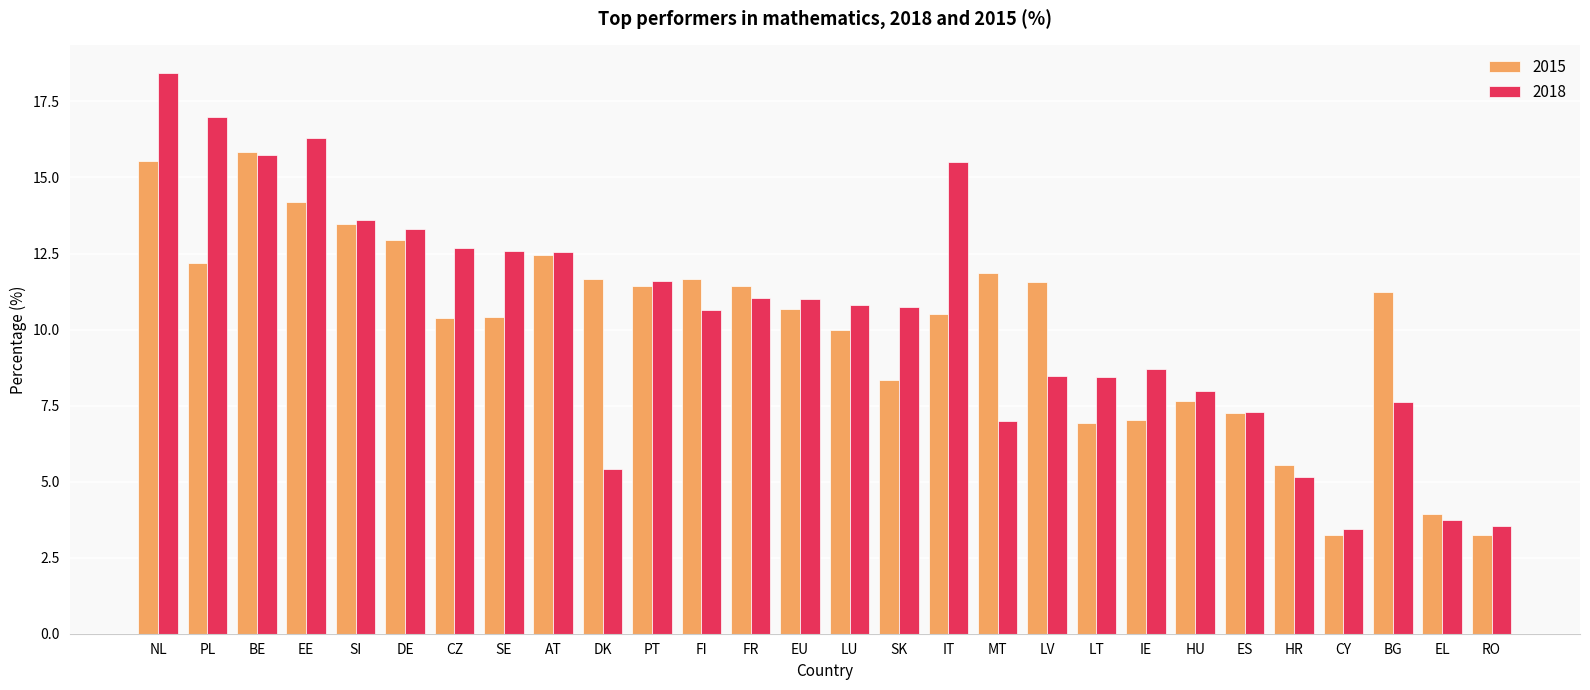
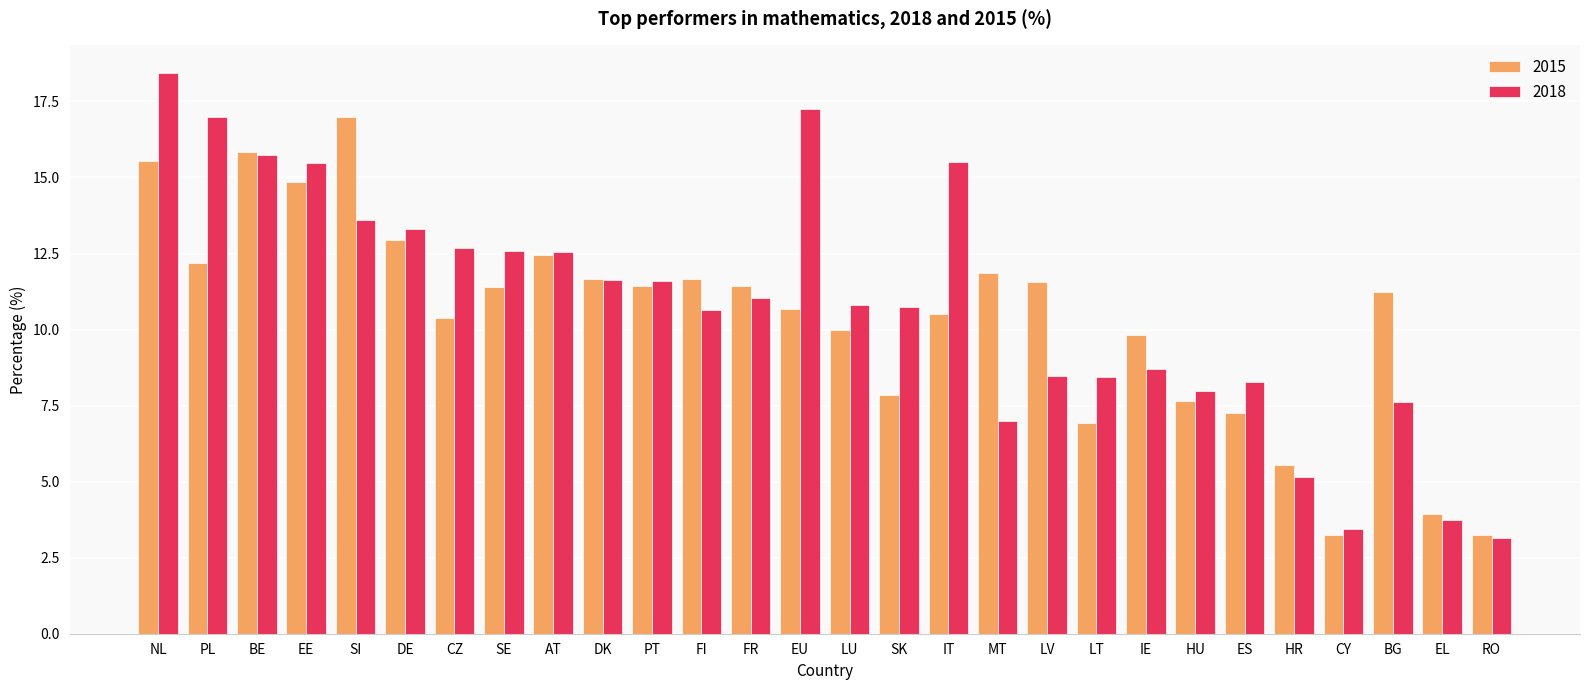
  {
    "2015": {
      "NL": 15.5,
      "PL": 12.2,
      "BE": 15.9,
-     "EE": 14.2,
-     "SI": 13.5,
+     "EE": 14.9,
+     "SI": 17.0,
      "DE": 12.9,
      "CZ": 10.4,
-     "SE": 10.4,
+     "SE": 11.4,
      "AT": 12.5,
      "DK": 11.7,
      "PT": 11.4,
      "FI": 11.7,
      "FR": 11.4,
      "EU": 10.7,
      "LU": 10.0,
-     "SK": 8.3,
+     "SK": 7.8,
      "IT": 10.5,
      "MT": 11.8,
      "LV": 11.6,
      "LT": 6.9,
-     "IE": 7.0,
+     "IE": 9.8,
      "HU": 7.6,
      "ES": 7.2,
      "HR": 5.6,
      "CY": 3.2,
      "BG": 11.2,
      "EL": 3.9,
      "RO": 3.3
    },
    "2018": {
      "NL": 18.4,
      "PL": 17.0,
      "BE": 15.7,
-     "EE": 16.3,
+     "EE": 15.5,
      "SI": 13.6,
      "DE": 13.3,
      "CZ": 12.7,
      "SE": 12.6,
      "AT": 12.6,
-     "DK": 5.4,
+     "DK": 11.6,
      "PT": 11.6,
      "FI": 10.7,
      "FR": 11.0,
-     "EU": 11.0,
+     "EU": 17.2,
      "LU": 10.8,
      "SK": 10.7,
      "IT": 15.5,
      "MT": 7.0,
      "LV": 8.5,
      "LT": 8.4,
      "IE": 8.7,
      "HU": 8.0,
-     "ES": 7.3,
+     "ES": 8.3,
      "HR": 5.1,
      "CY": 3.4,
      "BG": 7.6,
      "EL": 3.7,
-     "RO": 3.6
+     "RO": 3.2
    }
  }
